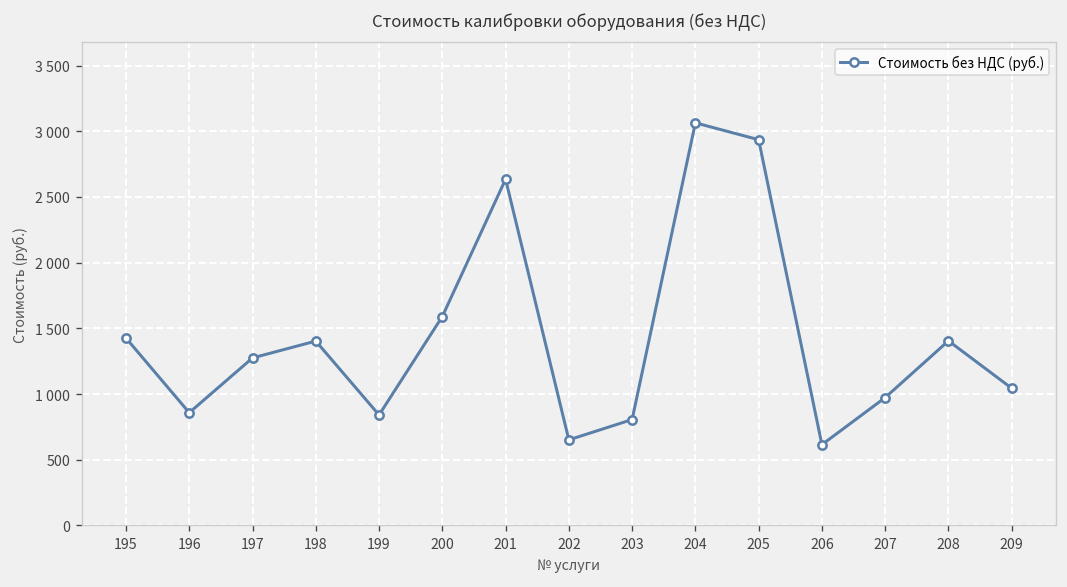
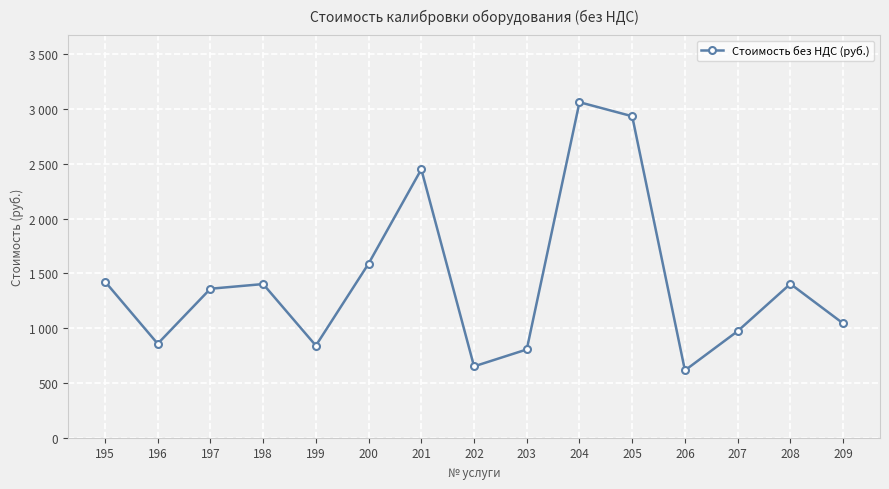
  {
    "195": 1430,
    "196": 860,
-   "197": 1280,
+   "197": 1360,
    "198": 1400,
    "199": 840,
    "200": 1590,
-   "201": 2640,
+   "201": 2450,
    "202": 650,
    "203": 810,
    "204": 3060,
    "205": 2940,
    "206": 620,
    "207": 970,
    "208": 1410,
    "209": 1040
  }
